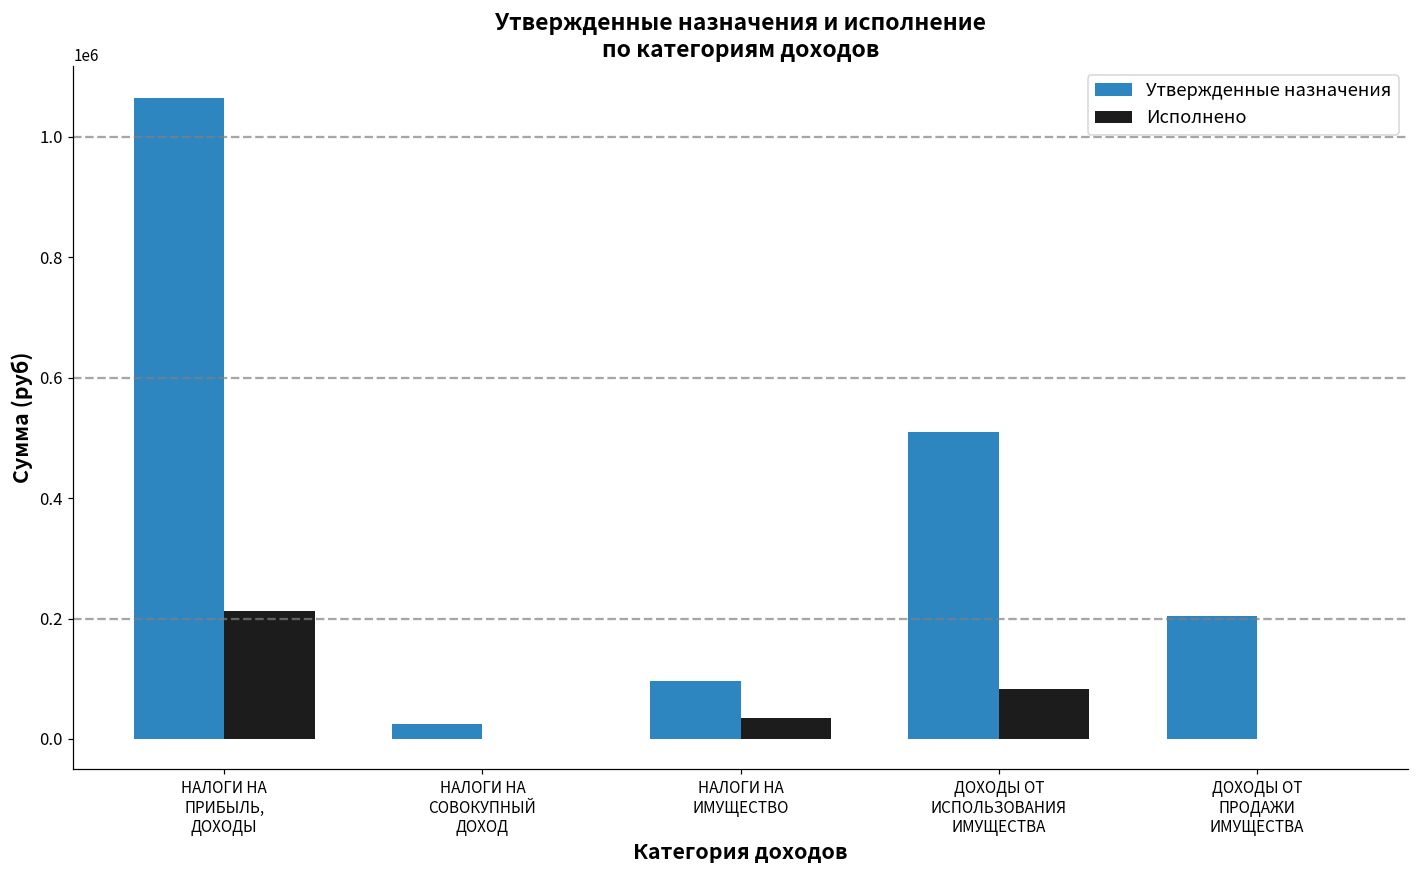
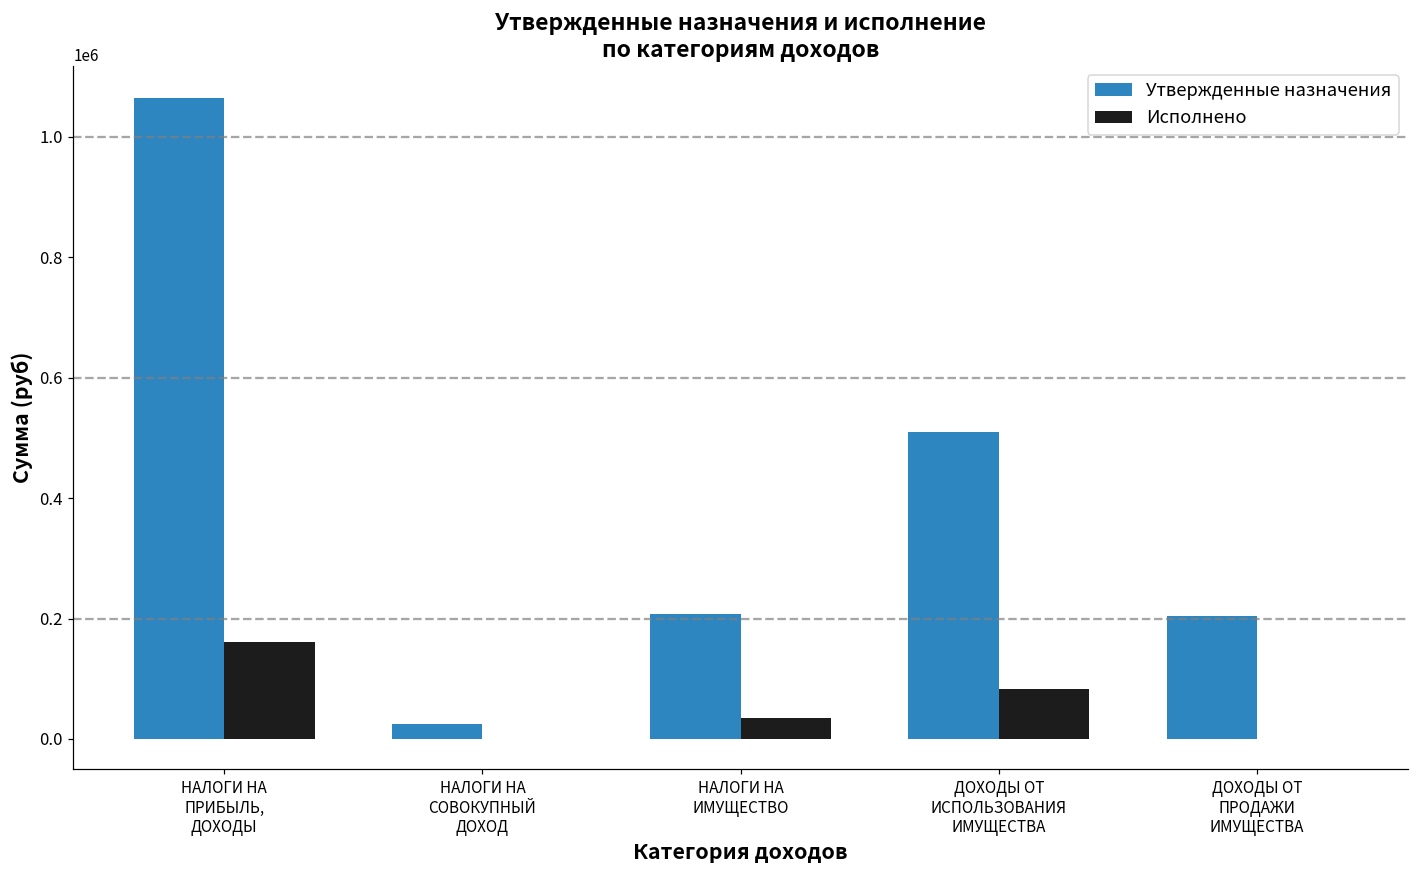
  {
    "Утвержденные назначения": {
      "НАЛОГИ НА ПРИБЫЛЬ, ДОХОДЫ": 1070000,
      "НАЛОГИ НА СОВОКУПНЫЙ ДОХОД": 30000,
-     "НАЛОГИ НА ИМУЩЕСТВО": 100000,
+     "НАЛОГИ НА ИМУЩЕСТВО": 210000,
      "ДОХОДЫ ОТ ИСПОЛЬЗОВАНИЯ ИМУЩЕСТВА": 510000,
      "ДОХОДЫ ОТ ПРОДАЖИ ИМУЩЕСТВА": 200000
    },
    "Исполнено": {
-     "НАЛОГИ НА ПРИБЫЛЬ, ДОХОДЫ": 210000,
+     "НАЛОГИ НА ПРИБЫЛЬ, ДОХОДЫ": 160000,
      "НАЛОГИ НА СОВОКУПНЫЙ ДОХОД": 0,
      "НАЛОГИ НА ИМУЩЕСТВО": 40000,
      "ДОХОДЫ ОТ ИСПОЛЬЗОВАНИЯ ИМУЩЕСТВА": 80000
    }
  }
